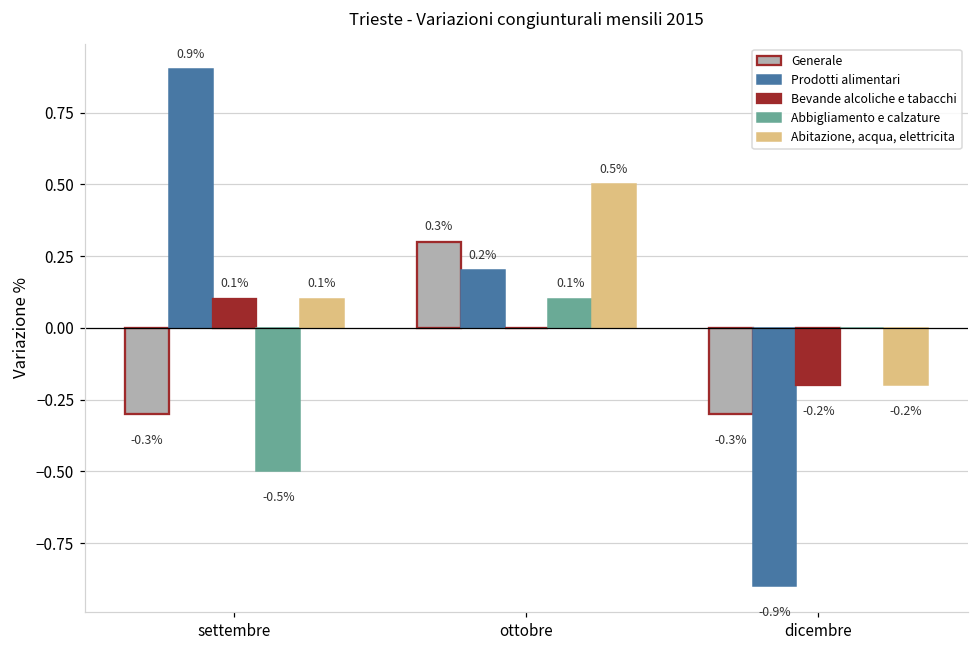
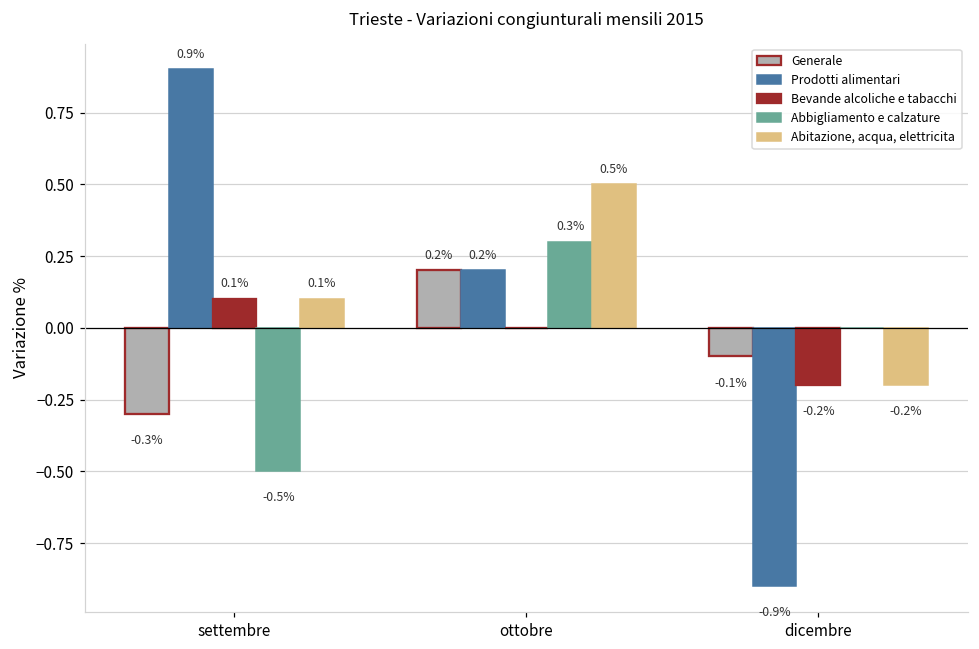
  {
    "Generale": {
      "settembre": "-0.3%",
-     "ottobre": "0.3%",
-     "dicembre": "-0.3%"
+     "ottobre": "0.2%",
+     "dicembre": "-0.1%"
    },
    "Prodotti alimentari": {
      "settembre": "0.9%",
      "ottobre": "0.2%",
      "dicembre": "-0.9%"
    },
    "Bevande alcoliche e tabacchi": {
      "settembre": "0.1%",
      "dicembre": "-0.2%"
    },
    "Abbigliamento e calzature": {
      "settembre": "-0.5%",
-     "ottobre": "0.1%"
+     "ottobre": "0.3%"
    },
    "Abitazione, acqua, elettricita": {
      "settembre": "0.1%",
      "ottobre": "0.5%",
      "dicembre": "-0.2%"
    }
  }
